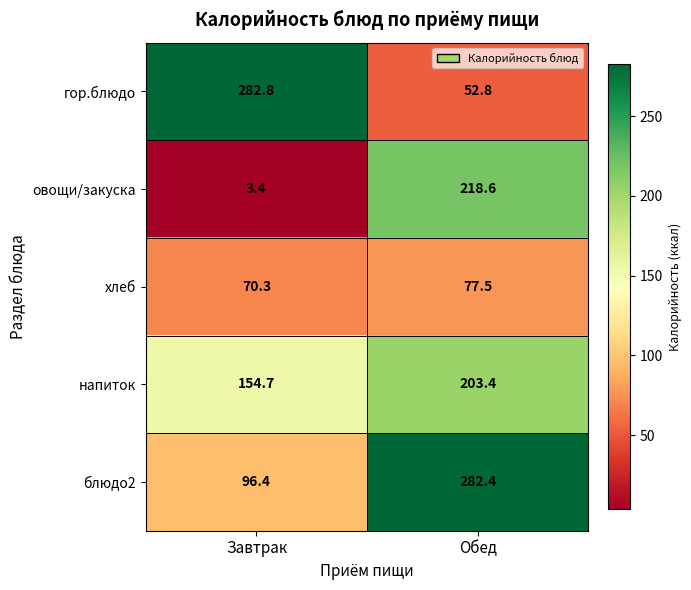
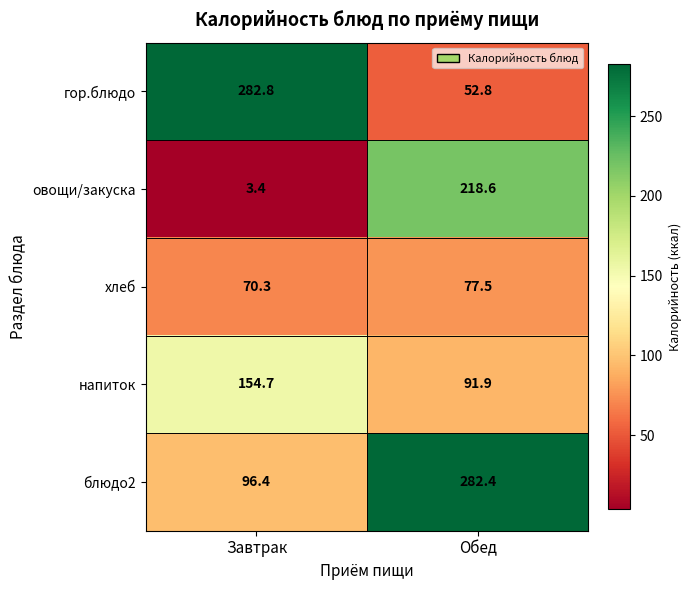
  {
    "гор.блюдо": {
      "Завтрак": 282.8,
      "Обед": 52.8
    },
    "овощи/закуска": {
      "Завтрак": 3.4,
      "Обед": 218.6
    },
    "хлеб": {
      "Завтрак": 70.3,
      "Обед": 77.5
    },
    "напиток": {
      "Завтрак": 154.7,
-     "Обед": 203.4
+     "Обед": 91.9
    },
    "блюдо2": {
      "Завтрак": 96.4,
      "Обед": 282.4
    }
  }
